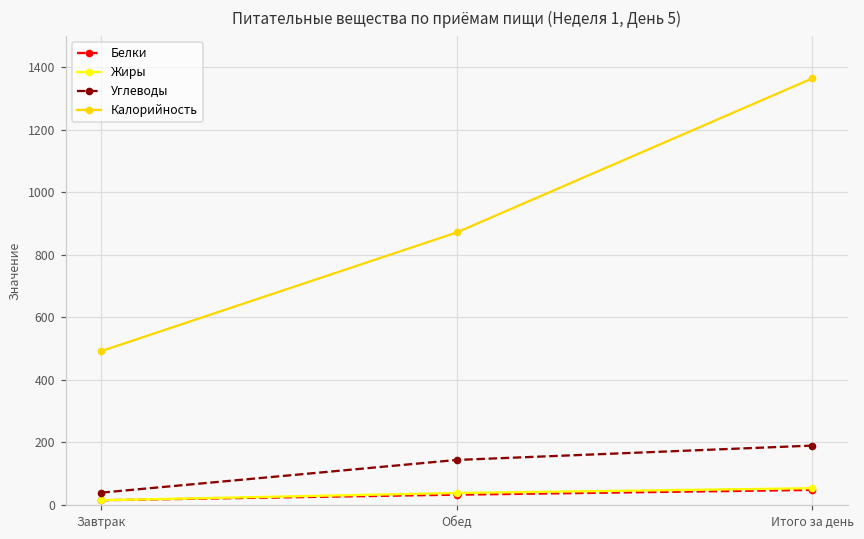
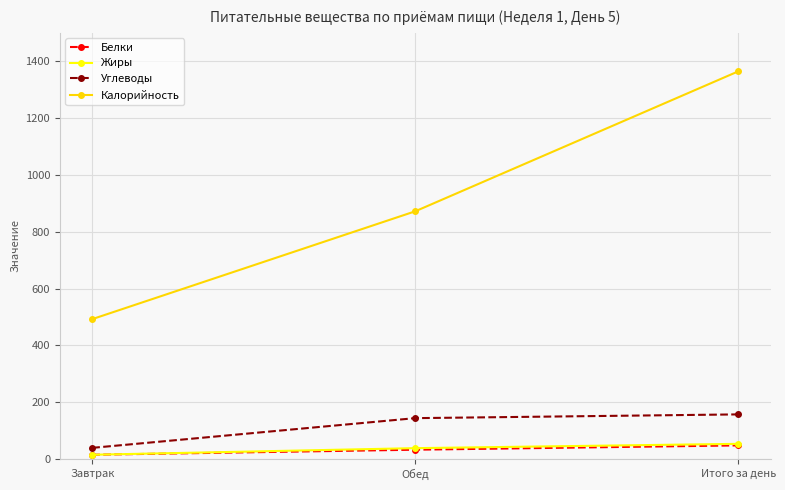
  {
    "Углеводы": {
      "Завтрак": 40,
      "Обед": 140,
-     "Итого за день": 190
+     "Итого за день": 160
    }
  }
